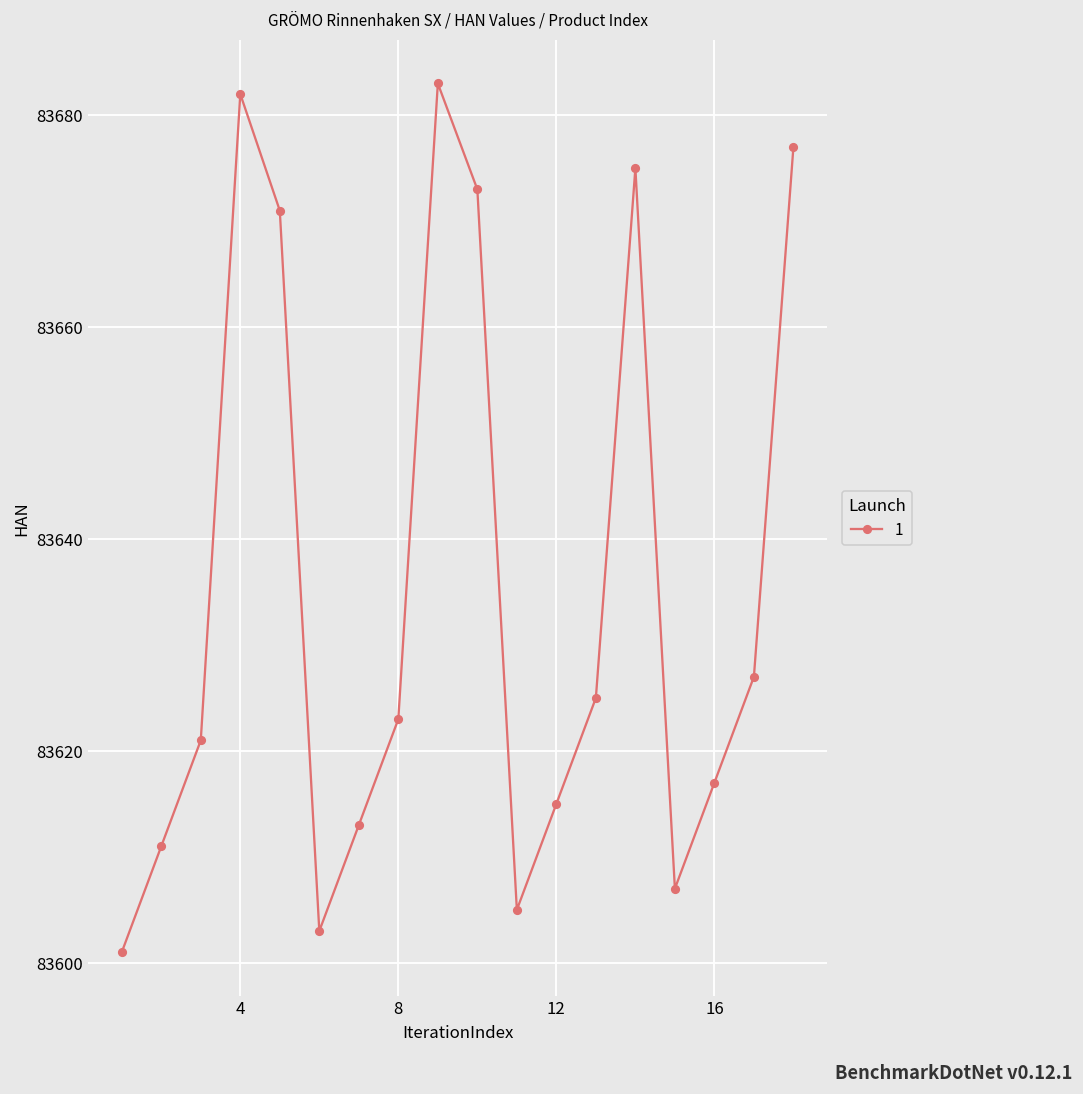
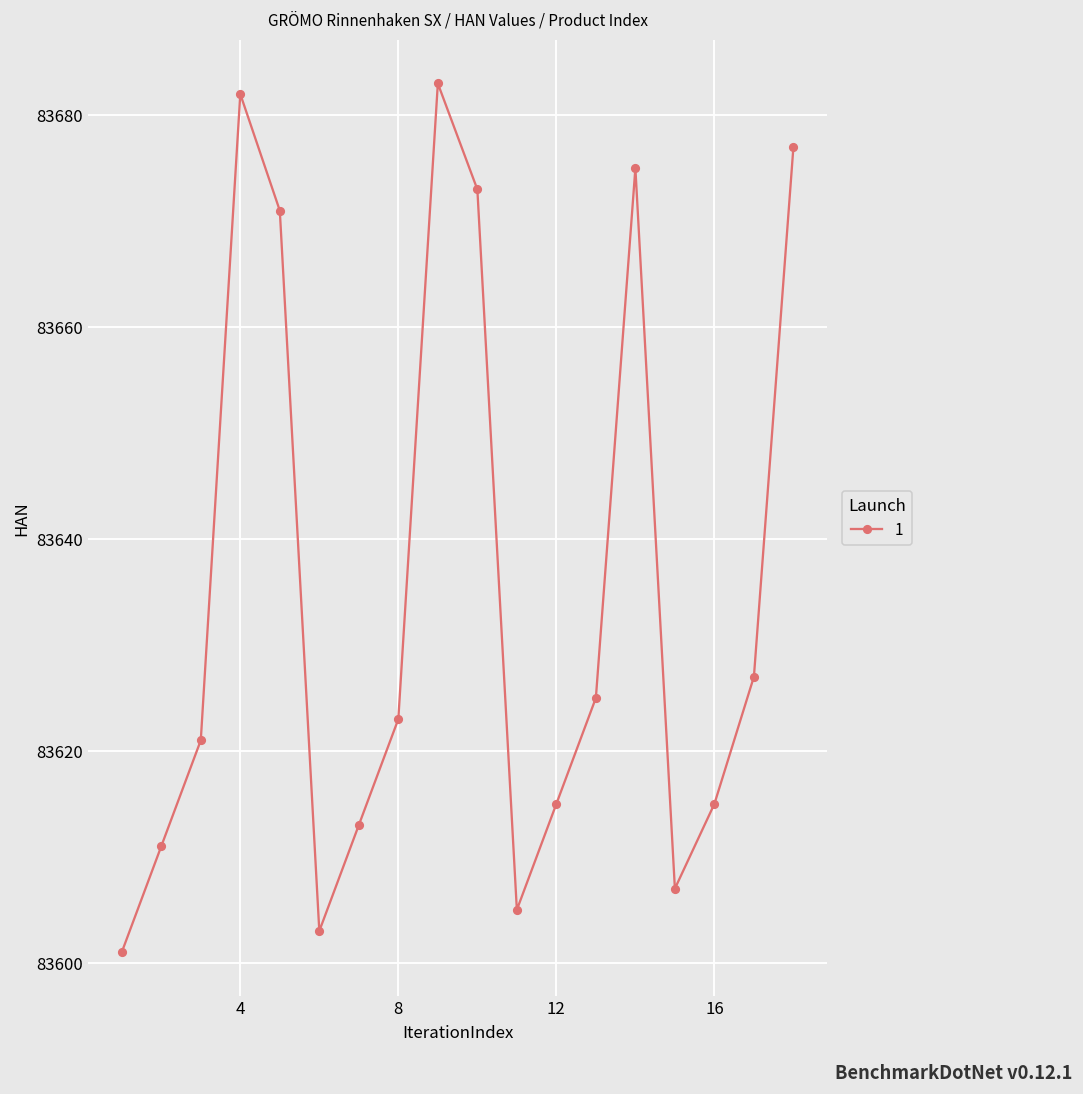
  {
    "4": 83682,
    "8": 83623,
    "12": 83615,
-   "16": 83617
+   "16": 83615
  }
